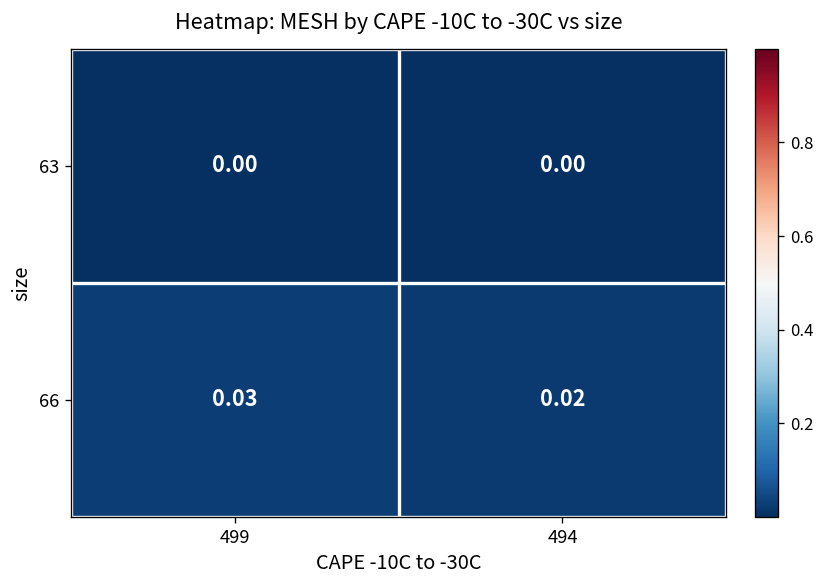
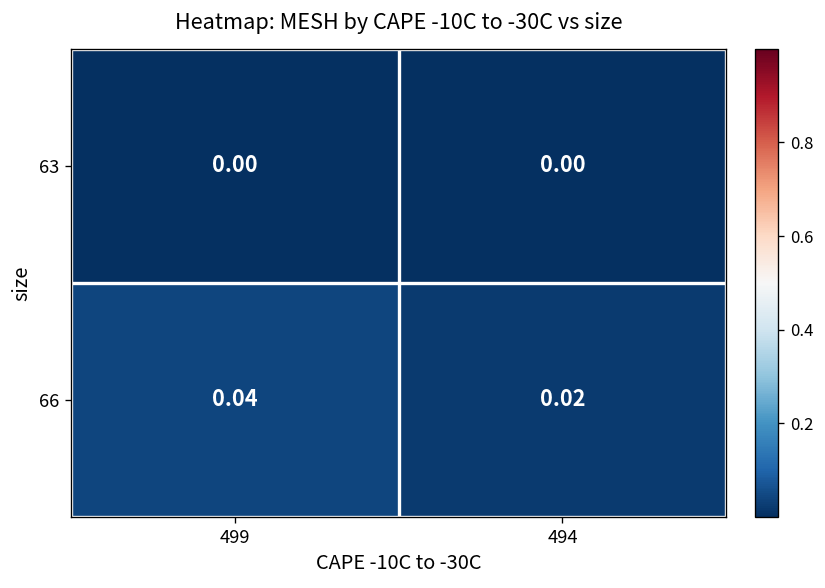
  {
    "63": {
      "499": 0.00,
      "494": 0.00
    },
    "66": {
-     "499": 0.03,
+     "499": 0.04,
      "494": 0.02
    }
  }
